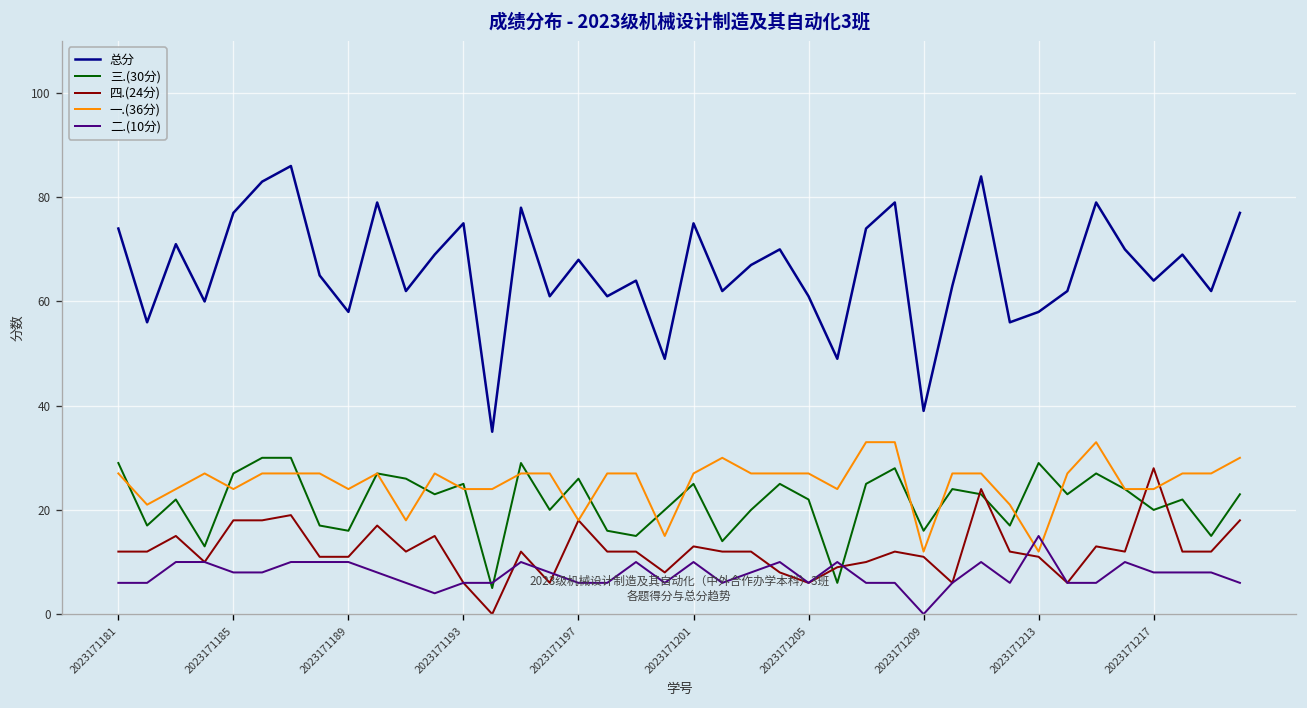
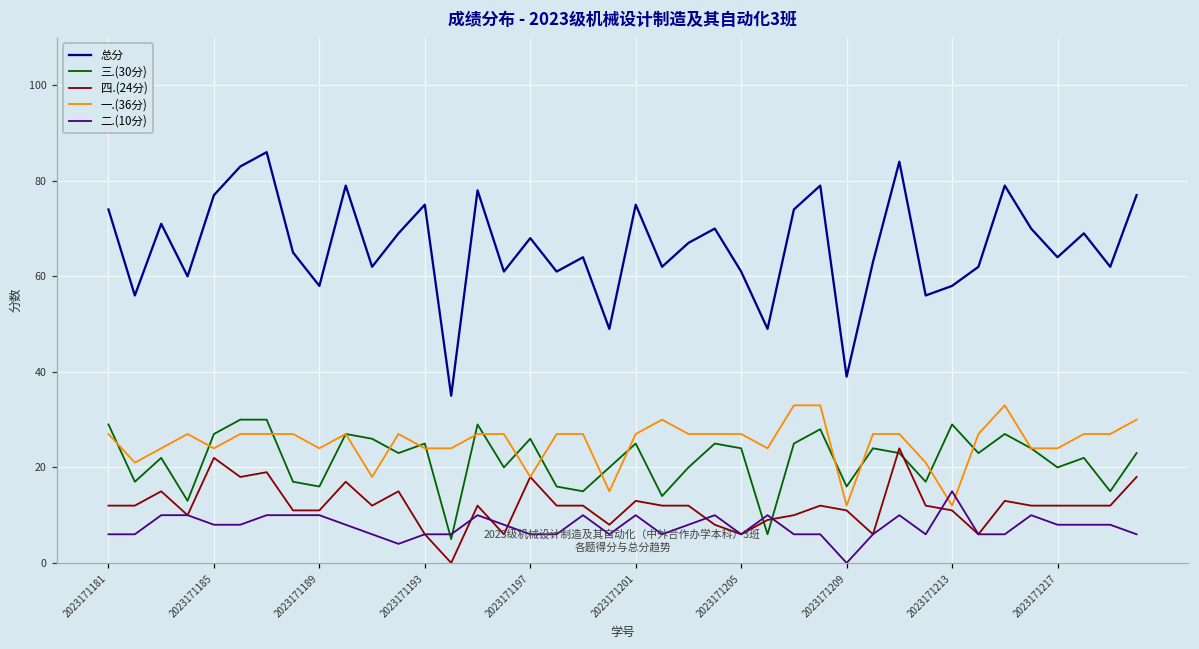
  {
    "总分": {
      "2023171181": 74,
      "2023171185": 77,
      "2023171189": 58,
      "2023171193": 75,
      "2023171197": 68,
      "2023171201": 75,
      "2023171205": 61,
      "2023171209": 39,
      "2023171213": 58,
      "2023171217": 64
    },
    "三.(30分)": {
      "2023171181": 29,
      "2023171185": 27,
      "2023171189": 16,
      "2023171193": 25,
      "2023171197": 26,
      "2023171201": 25,
-     "2023171205": 22,
+     "2023171205": 24,
      "2023171209": 16,
      "2023171213": 29,
      "2023171217": 20
    },
    "四.(24分)": {
      "2023171181": 12,
-     "2023171185": 18,
+     "2023171185": 22,
      "2023171189": 11,
      "2023171201": 13,
      "2023171209": 11,
      "2023171213": 11,
-     "2023171217": 28
+     "2023171217": 12
    },
    "一.(36分)": {
      "2023171181": 27,
      "2023171185": 24,
      "2023171189": 24,
      "2023171193": 24,
      "2023171201": 27,
      "2023171205": 27,
      "2023171209": 12,
      "2023171213": 12,
      "2023171217": 24
    },
    "二.(10分)": {
      "2023171181": 6,
      "2023171185": 8,
      "2023171189": 10,
      "2023171201": 10,
      "2023171209": 0,
      "2023171213": 15,
      "2023171217": 8
    }
  }
